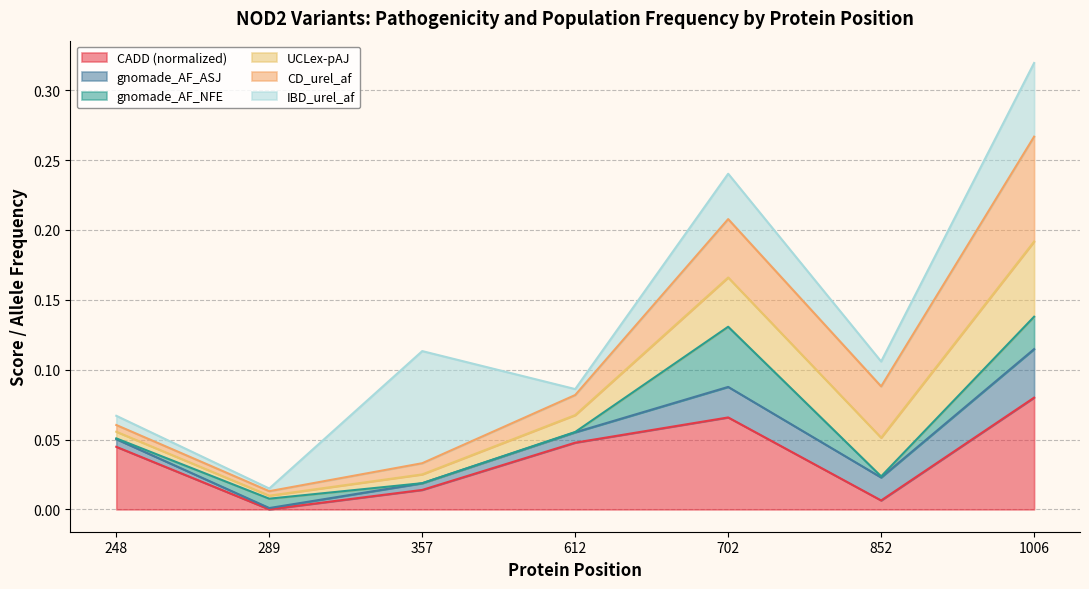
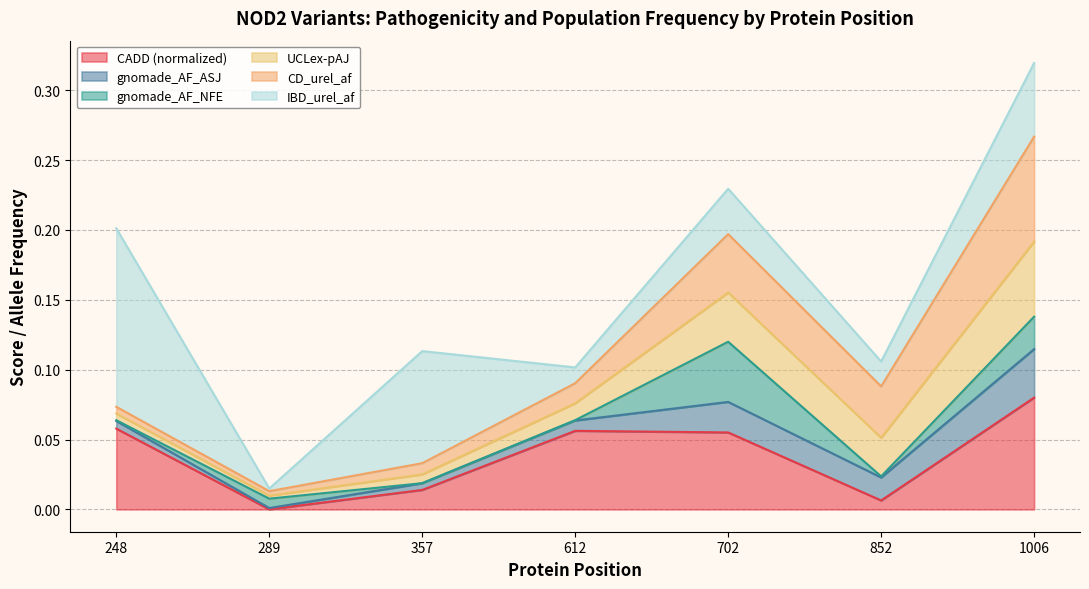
  {
    "CADD (normalized)": {
-     "248": 0.045,
+     "248": 0.058,
      "357": 0.014,
-     "612": 0.048,
-     "702": 0.066,
+     "612": 0.056,
+     "702": 0.055,
      "852": 0.006,
      "1006": 0.080
    },
    "IBD_urel_af": {
-     "248": 0.007,
+     "248": 0.128,
      "289": 0.002,
      "357": 0.080,
-     "612": 0.004,
+     "612": 0.011,
      "702": 0.032,
      "852": 0.018,
      "1006": 0.053
    }
  }
